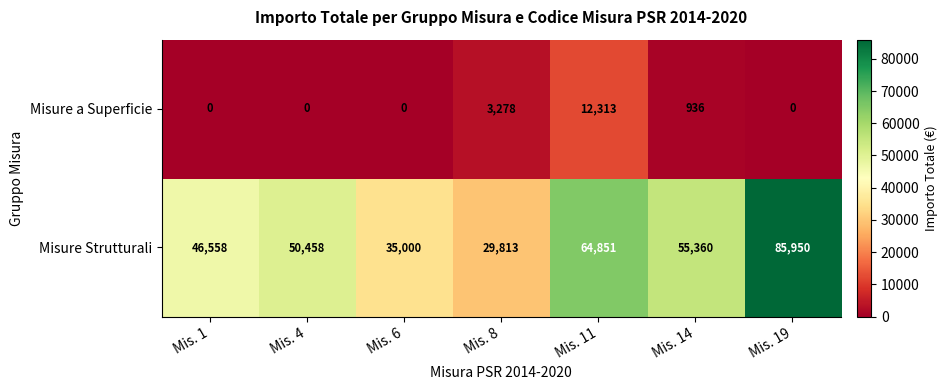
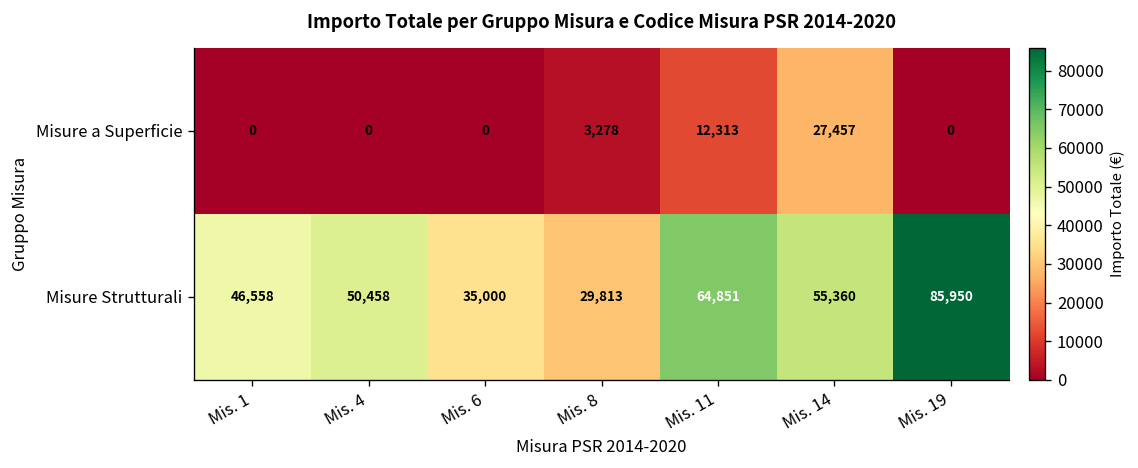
  {
    "Misure a Superficie": {
      "Mis. 1": "0",
      "Mis. 4": "0",
      "Mis. 6": "0",
      "Mis. 8": "3,278",
      "Mis. 11": "12,313",
-     "Mis. 14": "936",
+     "Mis. 14": "27,457",
      "Mis. 19": "0"
    },
    "Misure Strutturali": {
      "Mis. 1": "46,558",
      "Mis. 4": "50,458",
      "Mis. 6": "35,000",
      "Mis. 8": "29,813",
      "Mis. 11": "64,851",
      "Mis. 14": "55,360",
      "Mis. 19": "85,950"
    }
  }
